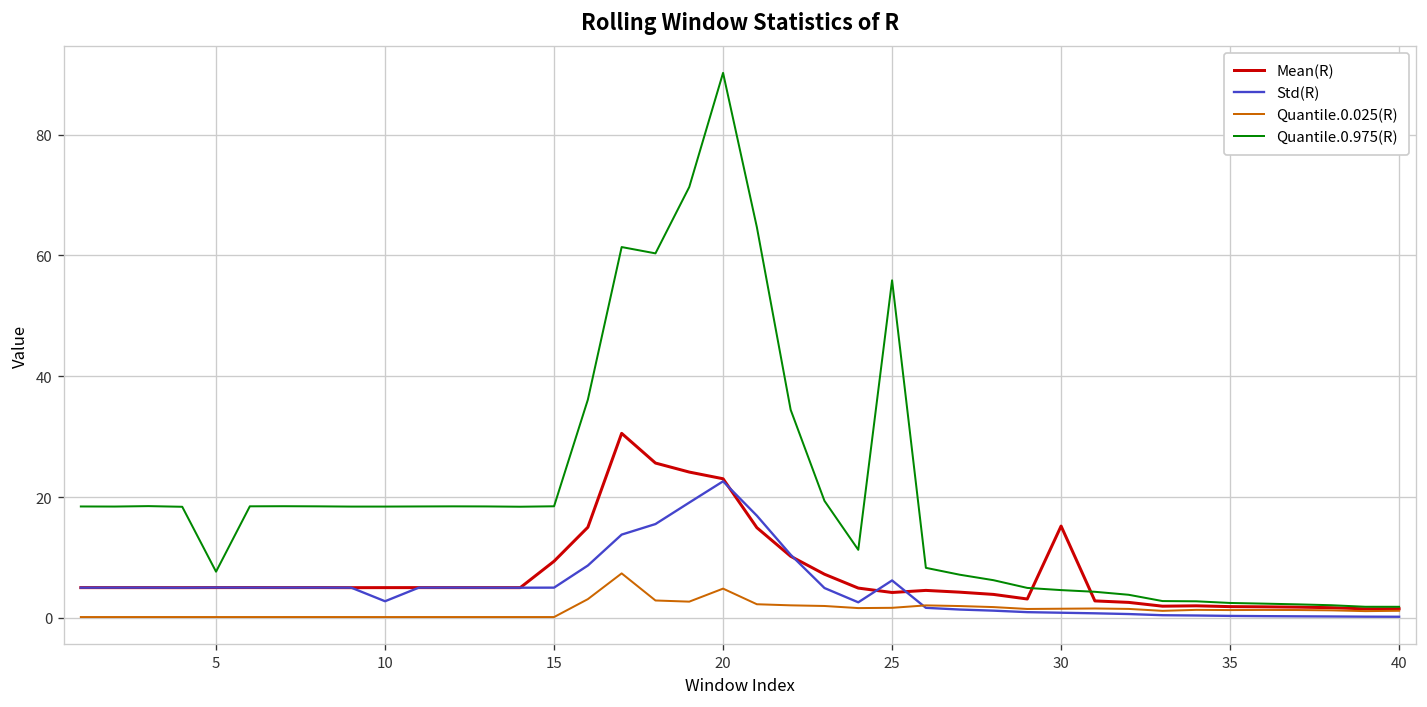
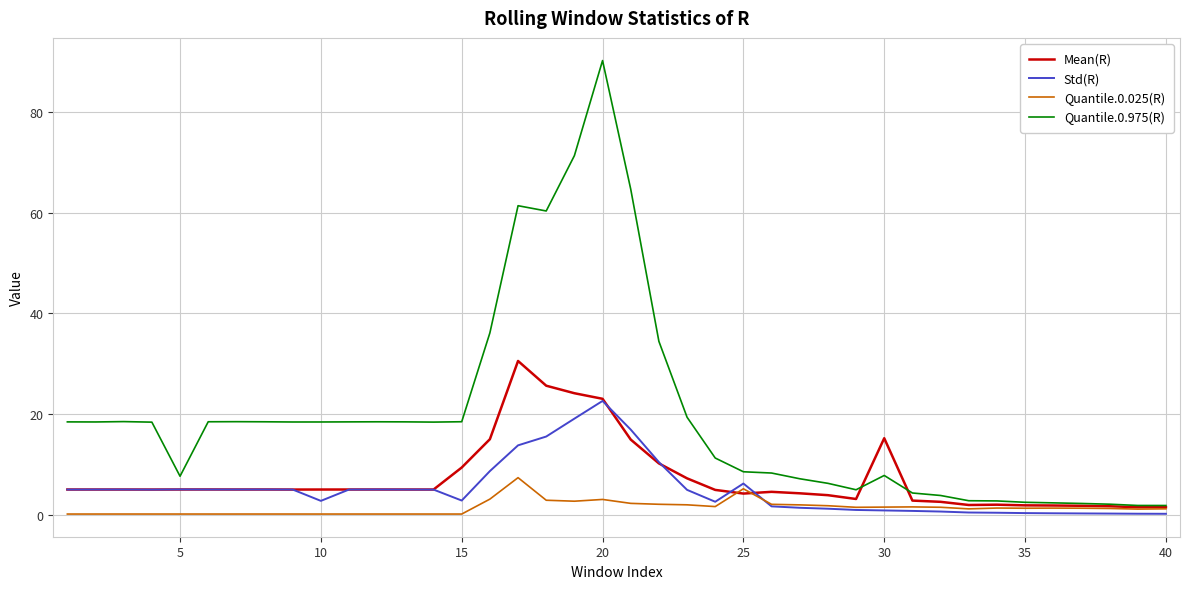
  {
    "Mean(R)": {
      "10": 5,
      "15": 9,
      "25": 4,
      "30": 15,
      "35": 2
    },
    "Std(R)": {
      "10": 3,
-     "15": 5,
+     "15": 3,
      "25": 6,
      "30": 1,
      "35": 0,
      "40": 0
    },
    "Quantile.0.025(R)": {
      "5": 0,
      "10": 0,
      "15": 0,
-     "20": 5,
-     "25": 2,
+     "20": 3,
+     "25": 5,
      "30": 2,
      "35": 1
    },
    "Quantile.0.975(R)": {
      "5": 8,
      "10": 18,
      "15": 18,
      "20": 90,
-     "25": 56,
-     "30": 5,
+     "25": 9,
+     "30": 8,
      "35": 2
    }
  }
